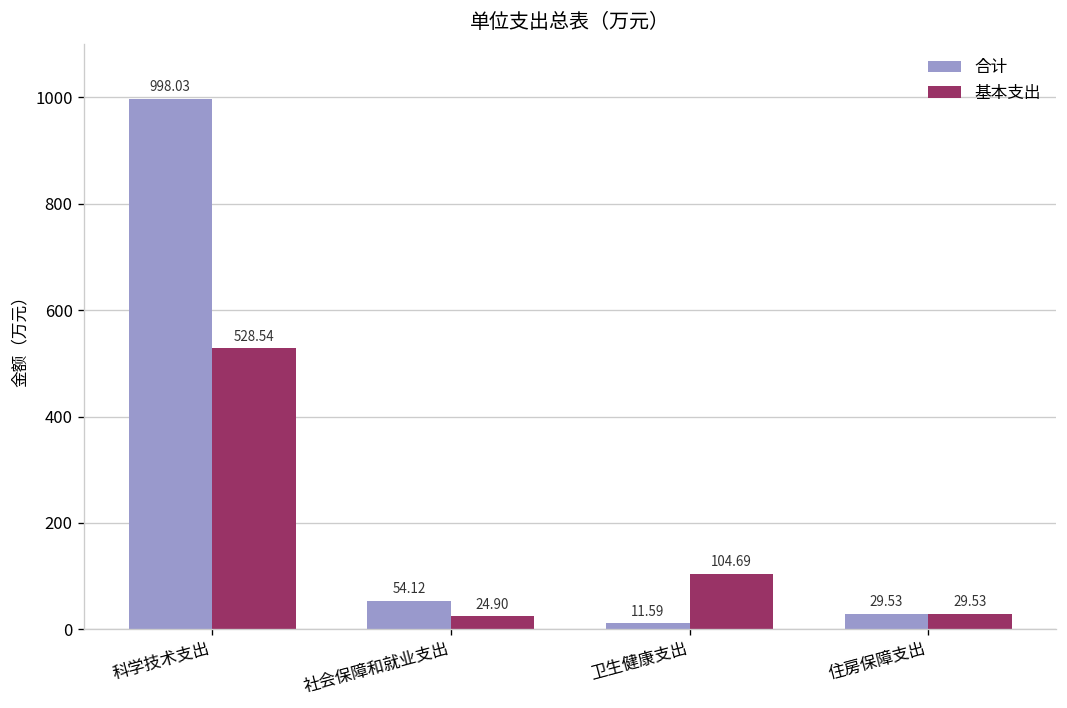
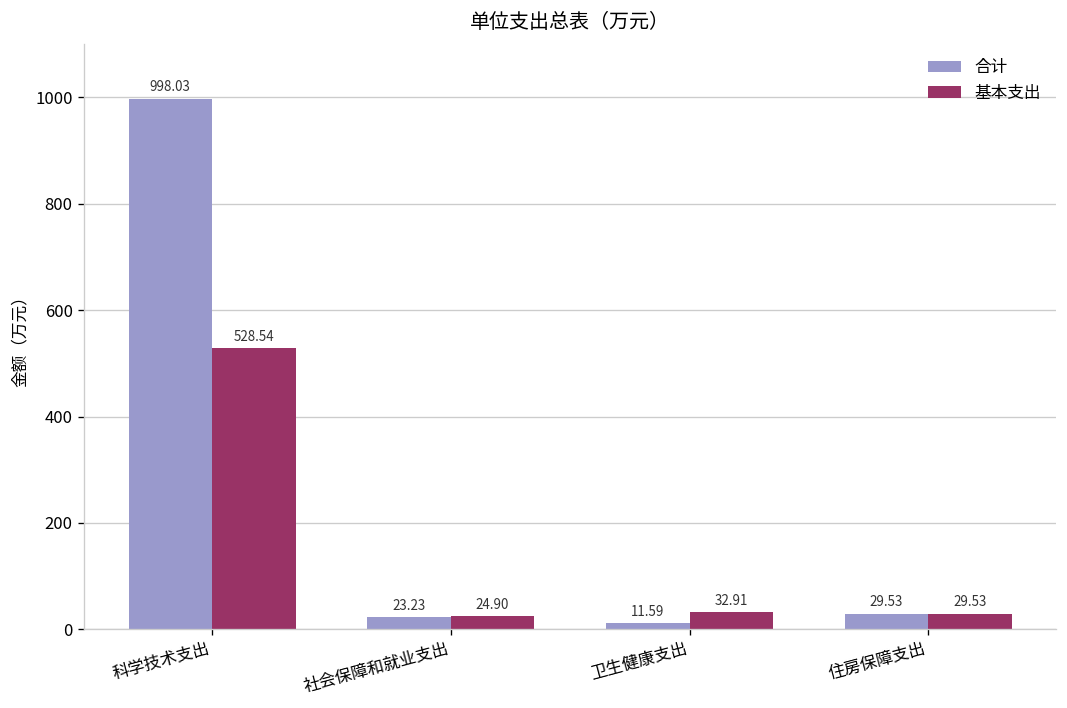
  {
    "合计": {
      "科学技术支出": 998.03,
-     "社会保障和就业支出": 54.12,
+     "社会保障和就业支出": 23.23,
      "卫生健康支出": 11.59,
      "住房保障支出": 29.53
    },
    "基本支出": {
      "科学技术支出": 528.54,
      "社会保障和就业支出": 24.90,
-     "卫生健康支出": 104.69,
+     "卫生健康支出": 32.91,
      "住房保障支出": 29.53
    }
  }
